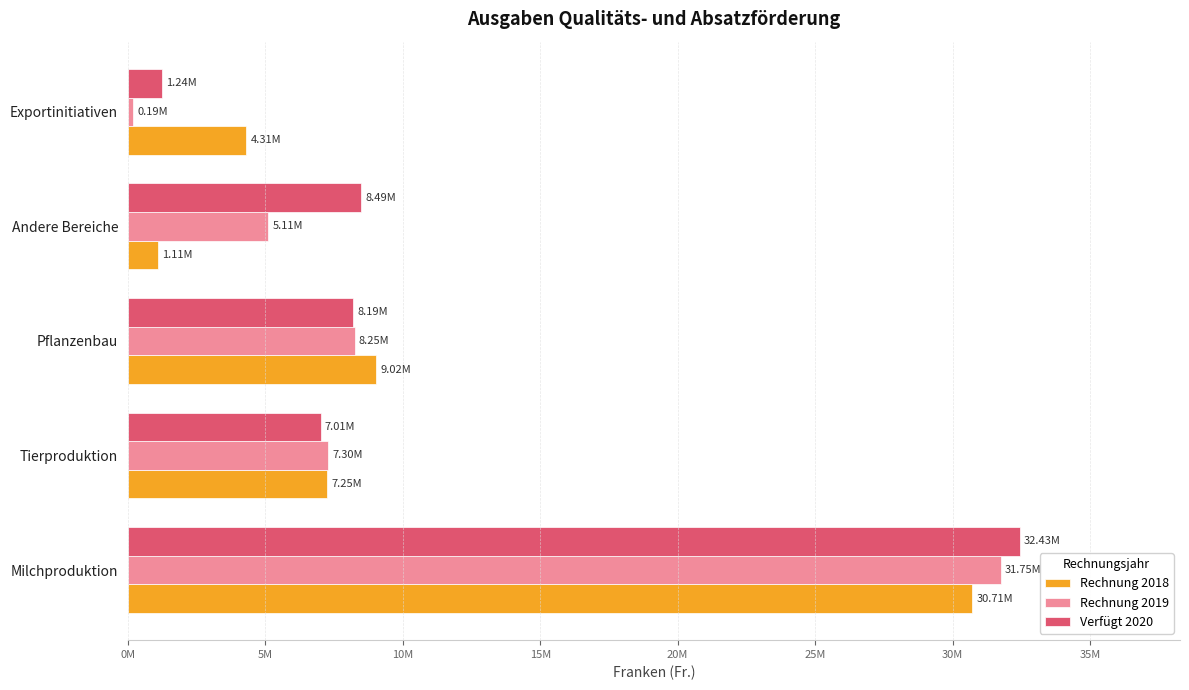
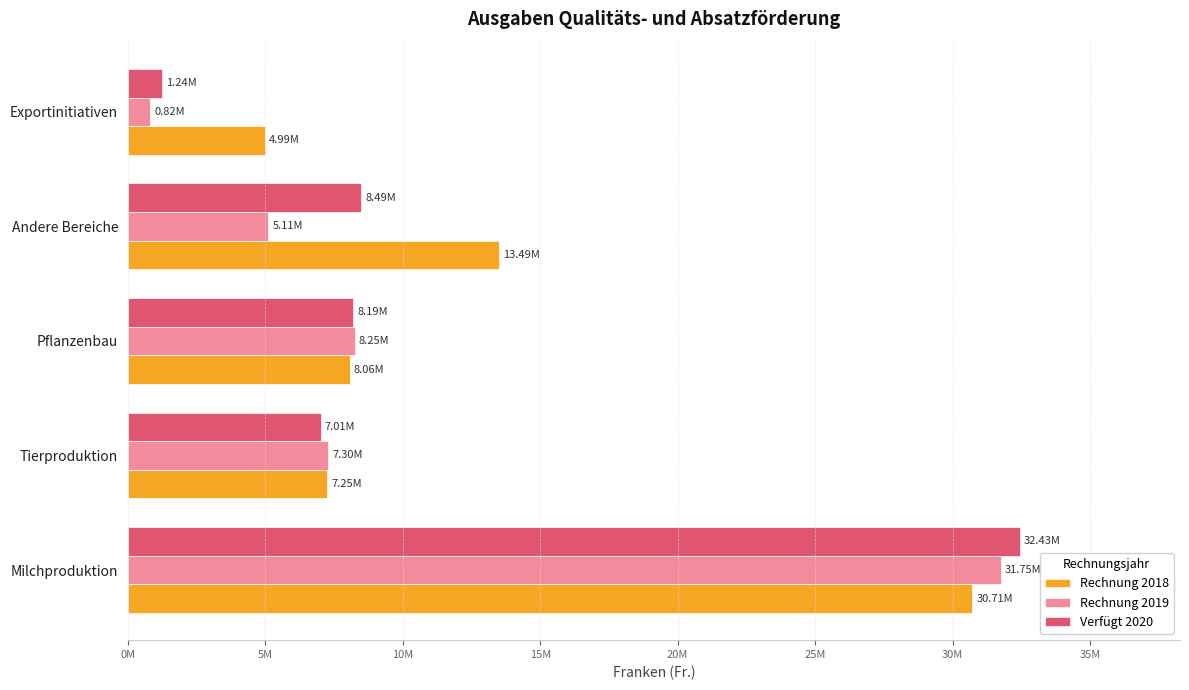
  {
    "Rechnung 2018": {
-     "Exportinitiativen": "4.31M",
-     "Andere Bereiche": "1.11M",
-     "Pflanzenbau": "9.02M",
+     "Exportinitiativen": "4.99M",
+     "Andere Bereiche": "13.49M",
+     "Pflanzenbau": "8.06M",
      "Tierproduktion": "7.25M",
      "Milchproduktion": "30.71M"
    },
    "Rechnung 2019": {
-     "Exportinitiativen": "0.19M",
+     "Exportinitiativen": "0.82M",
      "Andere Bereiche": "5.11M",
      "Pflanzenbau": "8.25M",
      "Tierproduktion": "7.30M"
    },
    "Verfügt 2020": {
      "Exportinitiativen": "1.24M",
      "Andere Bereiche": "8.49M",
      "Pflanzenbau": "8.19M",
      "Tierproduktion": "7.01M",
      "Milchproduktion": "32.43M"
    }
  }
